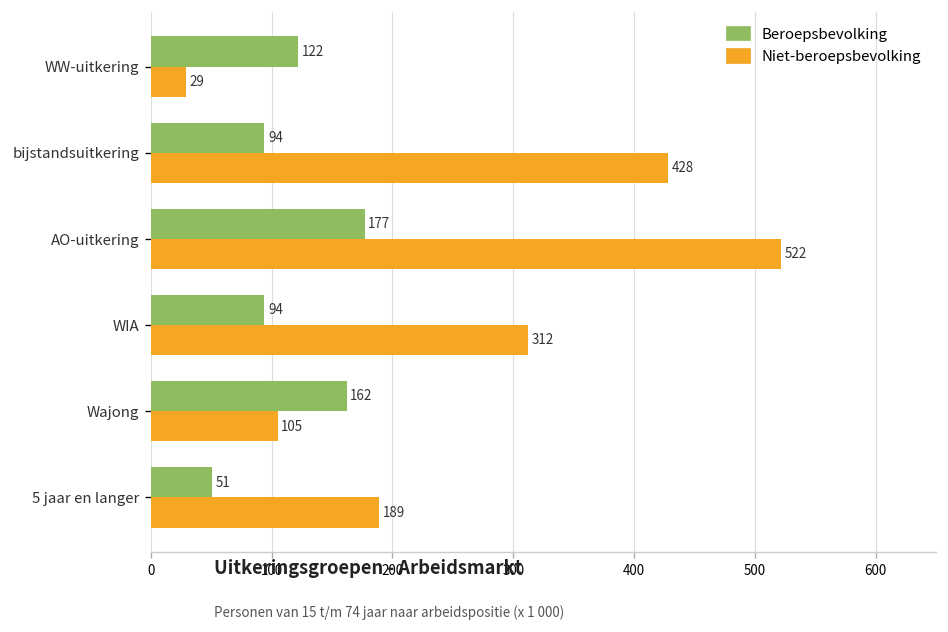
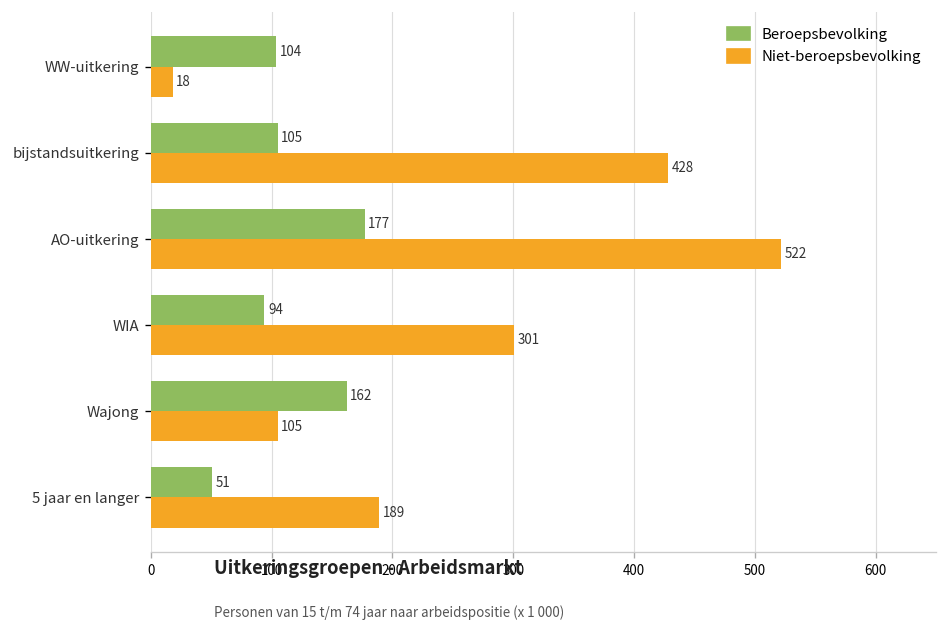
  {
    "Beroepsbevolking": {
-     "WW-uitkering": 122,
-     "bijstandsuitkering": 94,
+     "WW-uitkering": 104,
+     "bijstandsuitkering": 105,
      "AO-uitkering": 177,
      "WIA": 94,
      "Wajong": 162,
      "5 jaar en langer": 51
    },
    "Niet-beroepsbevolking": {
-     "WW-uitkering": 29,
+     "WW-uitkering": 18,
      "bijstandsuitkering": 428,
      "AO-uitkering": 522,
-     "WIA": 312,
+     "WIA": 301,
      "Wajong": 105,
      "5 jaar en langer": 189
    }
  }
